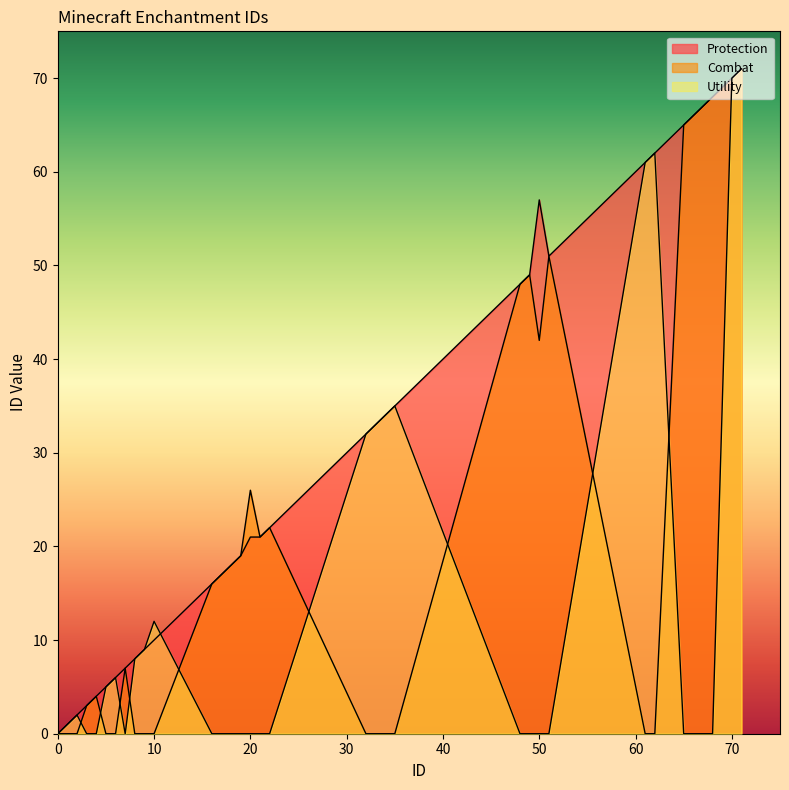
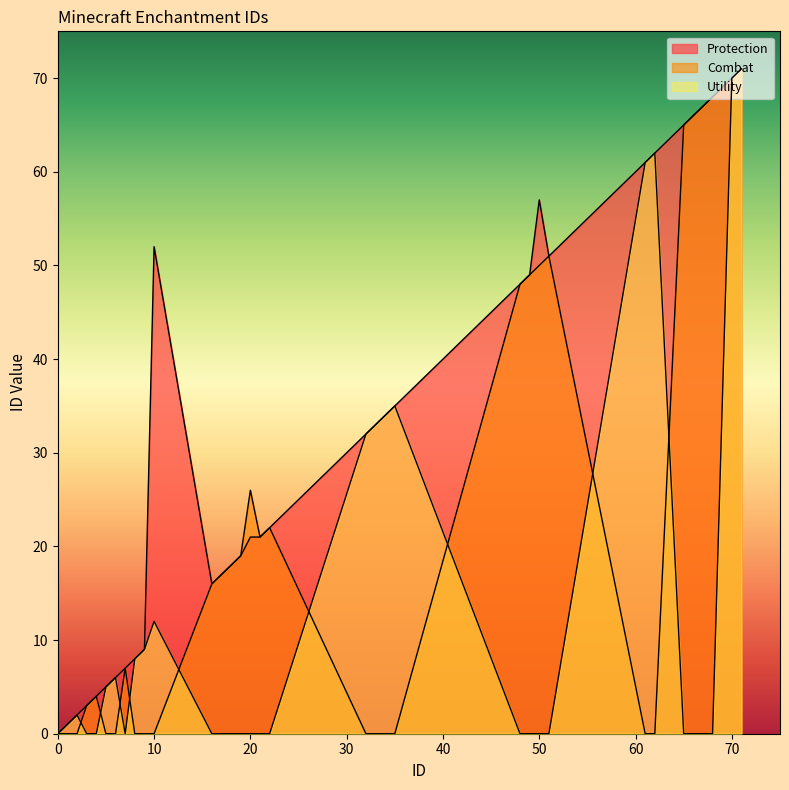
  {
    "Protection": {
-     "10": 10,
+     "10": 52,
      "20": 21,
      "50": 57
    },
    "Combat": {
      "10": 0,
      "20": 26,
-     "50": 42
+     "50": 50
    },
    "Utility": {
      "10": 12,
      "20": 0,
      "50": 0
    }
  }
